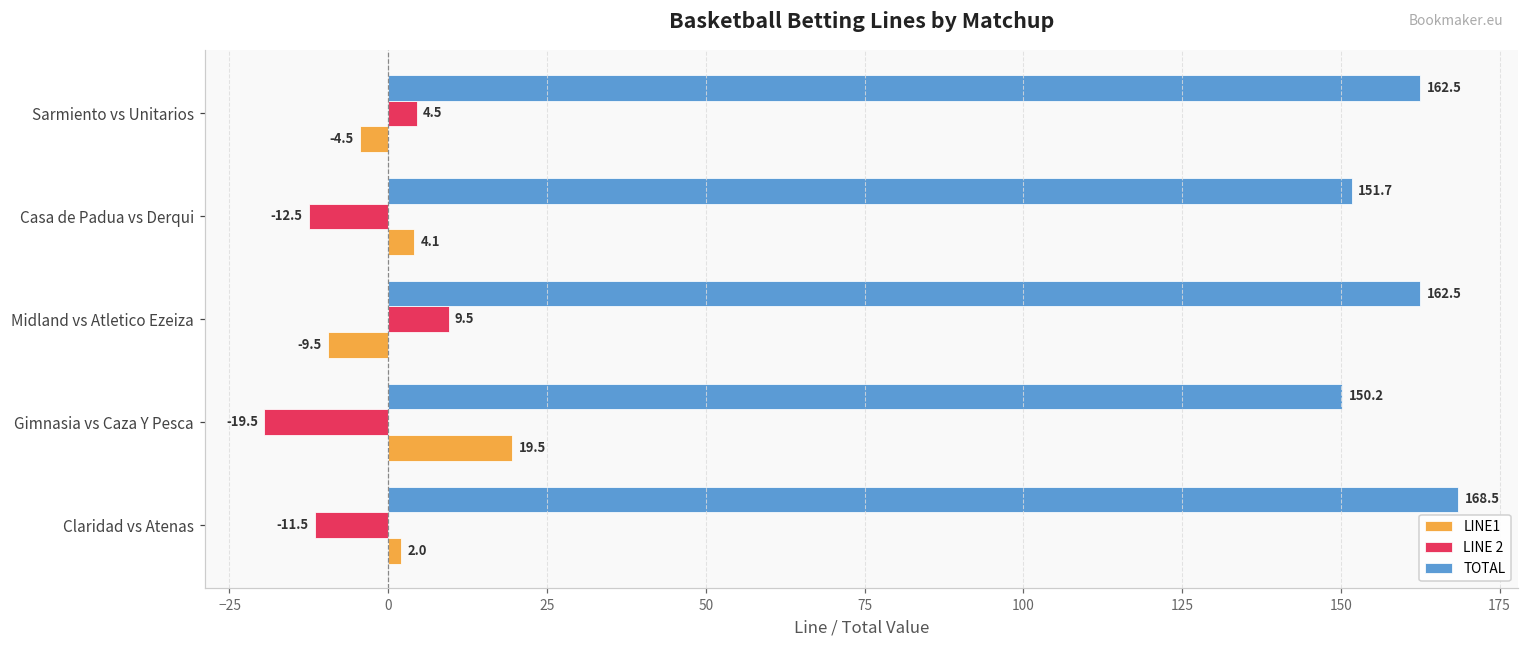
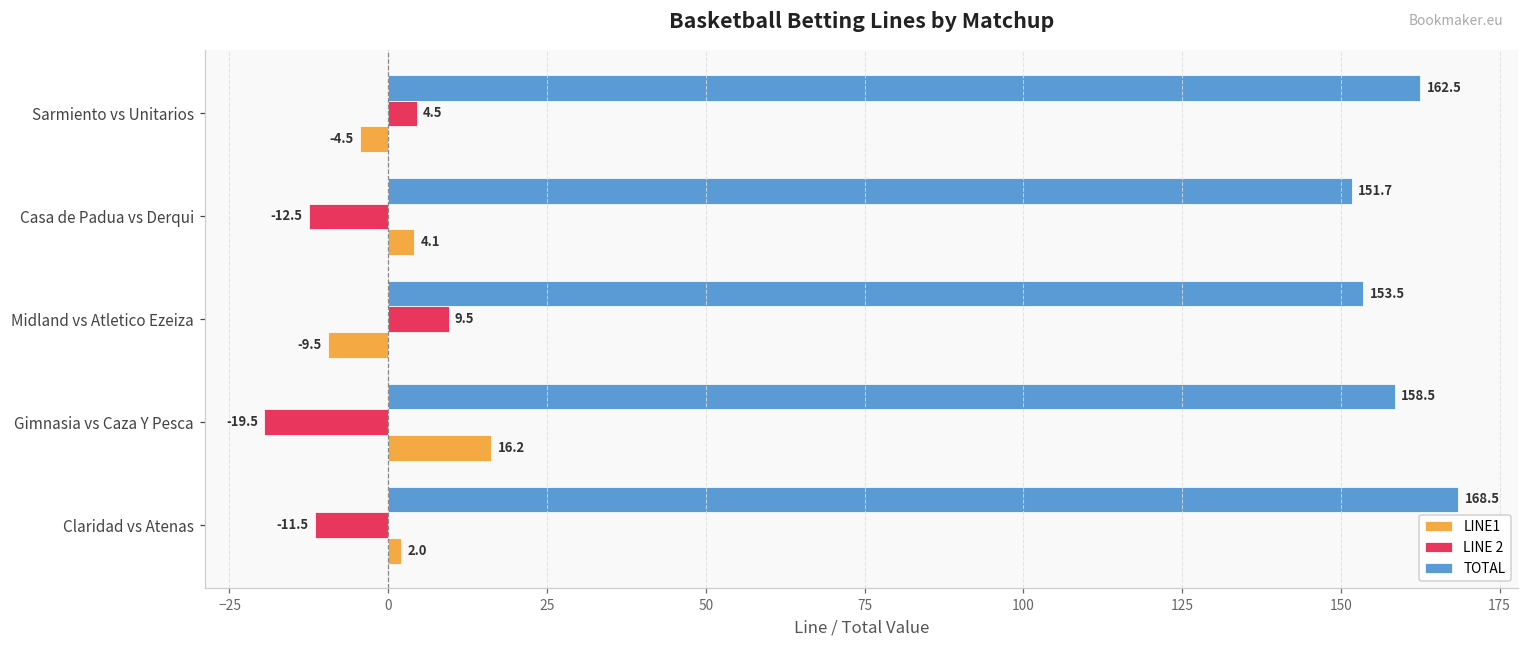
  {
    "LINE1": {
      "Sarmiento vs Unitarios": -4.5,
      "Casa de Padua vs Derqui": 4.1,
      "Midland vs Atletico Ezeiza": -9.5,
-     "Gimnasia vs Caza Y Pesca": 19.5,
+     "Gimnasia vs Caza Y Pesca": 16.2,
      "Claridad vs Atenas": 2.0
    },
    "LINE 2": {
      "Sarmiento vs Unitarios": 4.5,
      "Casa de Padua vs Derqui": -12.5,
      "Midland vs Atletico Ezeiza": 9.5,
      "Gimnasia vs Caza Y Pesca": -19.5,
      "Claridad vs Atenas": -11.5
    },
    "TOTAL": {
      "Sarmiento vs Unitarios": 162.5,
      "Casa de Padua vs Derqui": 151.7,
-     "Midland vs Atletico Ezeiza": 162.5,
-     "Gimnasia vs Caza Y Pesca": 150.2,
+     "Midland vs Atletico Ezeiza": 153.5,
+     "Gimnasia vs Caza Y Pesca": 158.5,
      "Claridad vs Atenas": 168.5
    }
  }
